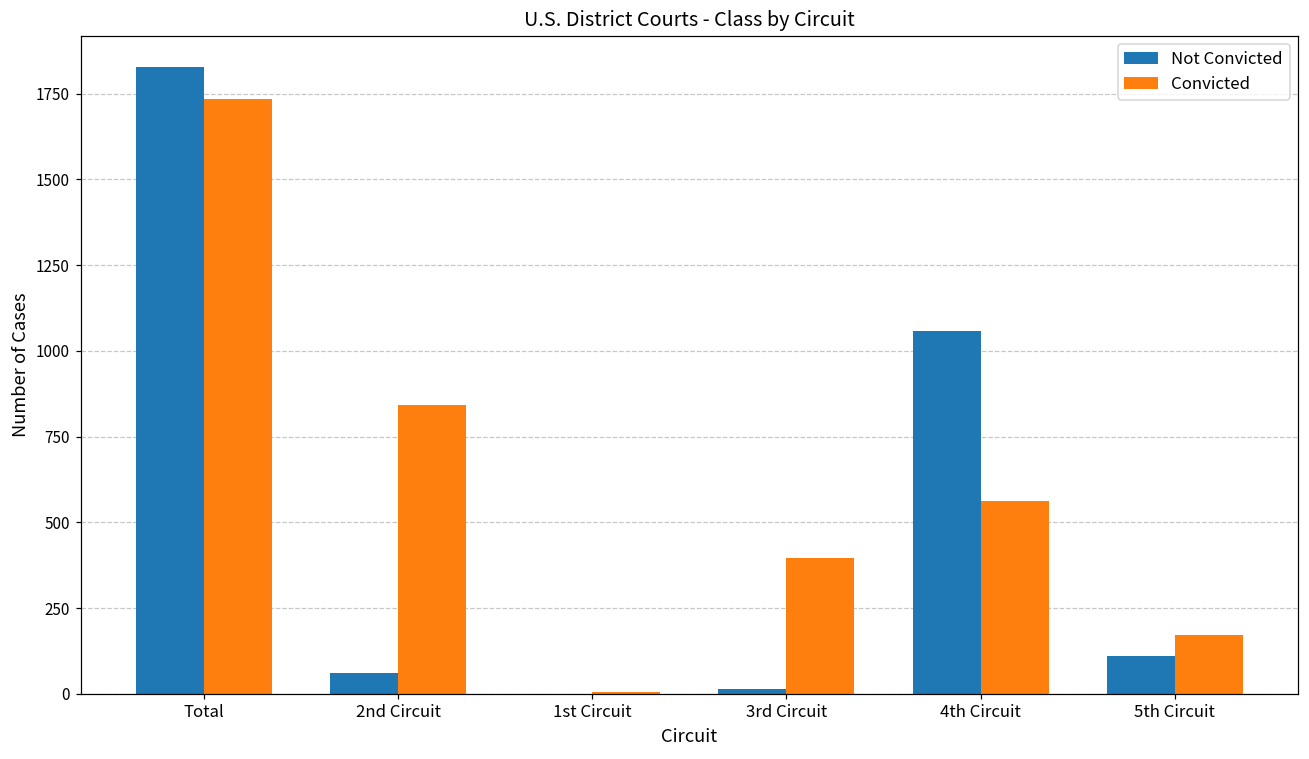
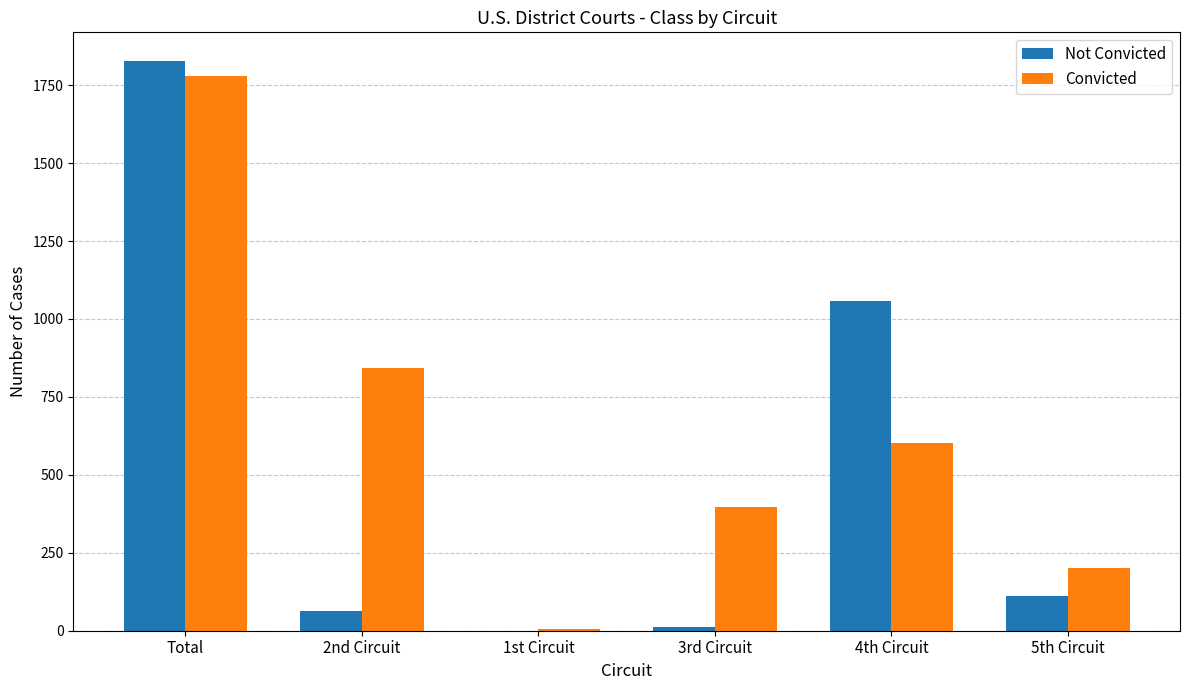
  {
    "Not Convicted": {
      "Total": 1830,
      "2nd Circuit": 60,
      "1st Circuit": 0,
      "3rd Circuit": 10,
      "4th Circuit": 1060,
      "5th Circuit": 110
    },
    "Convicted": {
-     "Total": 1740,
+     "Total": 1780,
      "2nd Circuit": 840,
      "3rd Circuit": 400,
-     "4th Circuit": 560,
-     "5th Circuit": 170
+     "4th Circuit": 600,
+     "5th Circuit": 200
    }
  }
